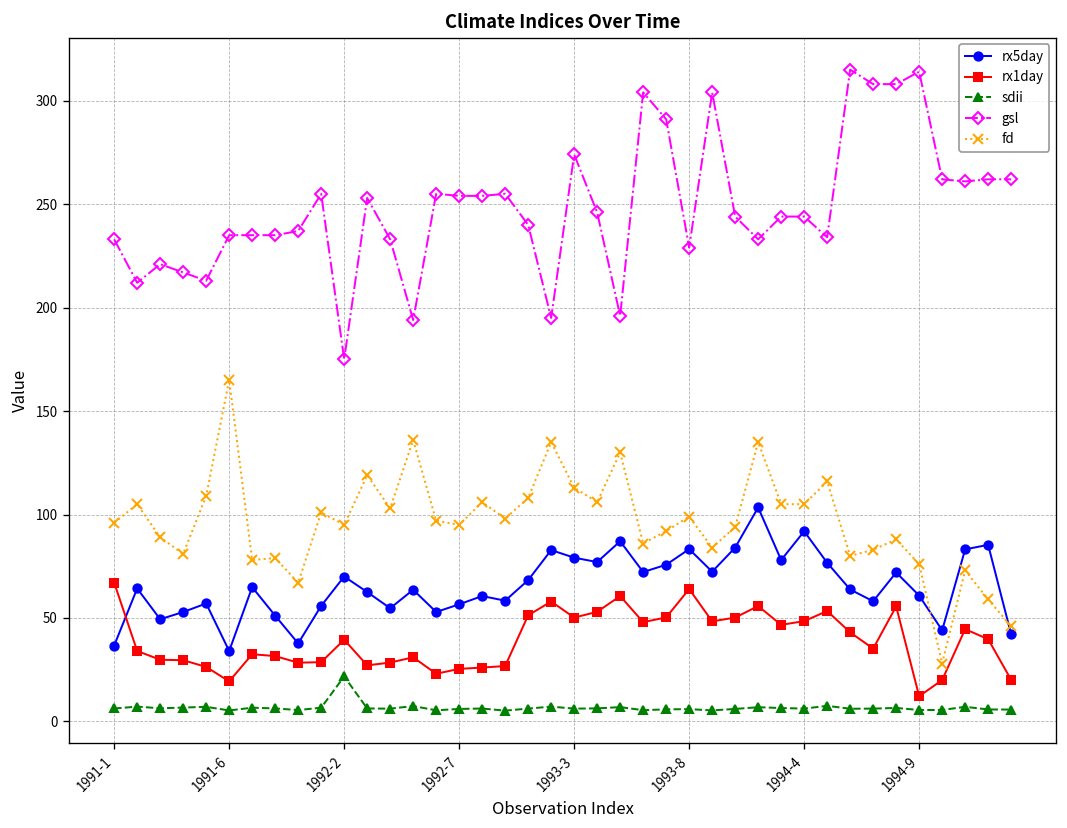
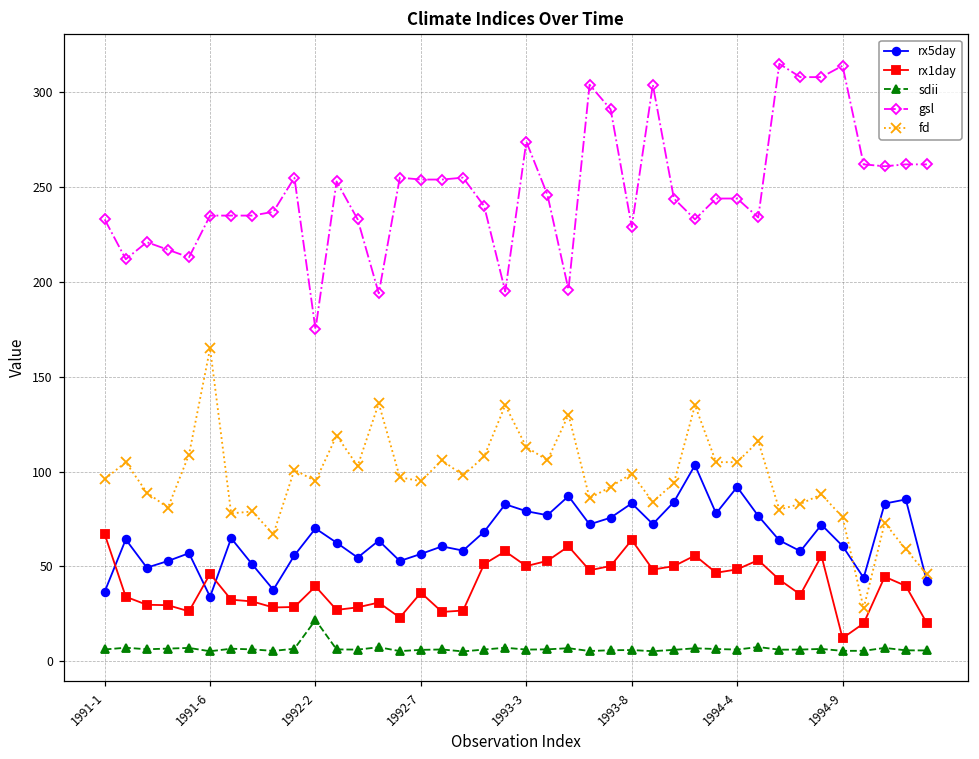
  {
    "rx5day": {
      "1991-1": 37,
      "1991-6": 34,
      "1992-2": 70,
      "1992-7": 57,
      "1993-3": 79,
      "1993-8": 83,
      "1994-4": 92,
      "1994-9": 61
    },
    "rx1day": {
      "1991-1": 67,
-     "1991-6": 19,
+     "1991-6": 46,
      "1992-2": 40,
-     "1992-7": 25,
+     "1992-7": 36,
      "1993-3": 50,
      "1993-8": 64,
      "1994-4": 48,
      "1994-9": 12
    },
    "sdii": {
      "1991-1": 6,
      "1991-6": 5,
      "1992-2": 22,
      "1992-7": 6,
      "1993-3": 6,
      "1993-8": 6,
      "1994-4": 6,
      "1994-9": 6
    },
    "gsl": {
      "1991-1": 233,
      "1991-6": 235,
      "1992-2": 175,
      "1992-7": 254,
      "1993-3": 274,
      "1993-8": 229,
      "1994-4": 244,
      "1994-9": 314
    },
    "fd": {
      "1991-1": 96,
      "1991-6": 165,
      "1992-2": 95,
      "1992-7": 95,
      "1993-3": 113,
      "1993-8": 99,
      "1994-4": 105,
      "1994-9": 76
    }
  }
